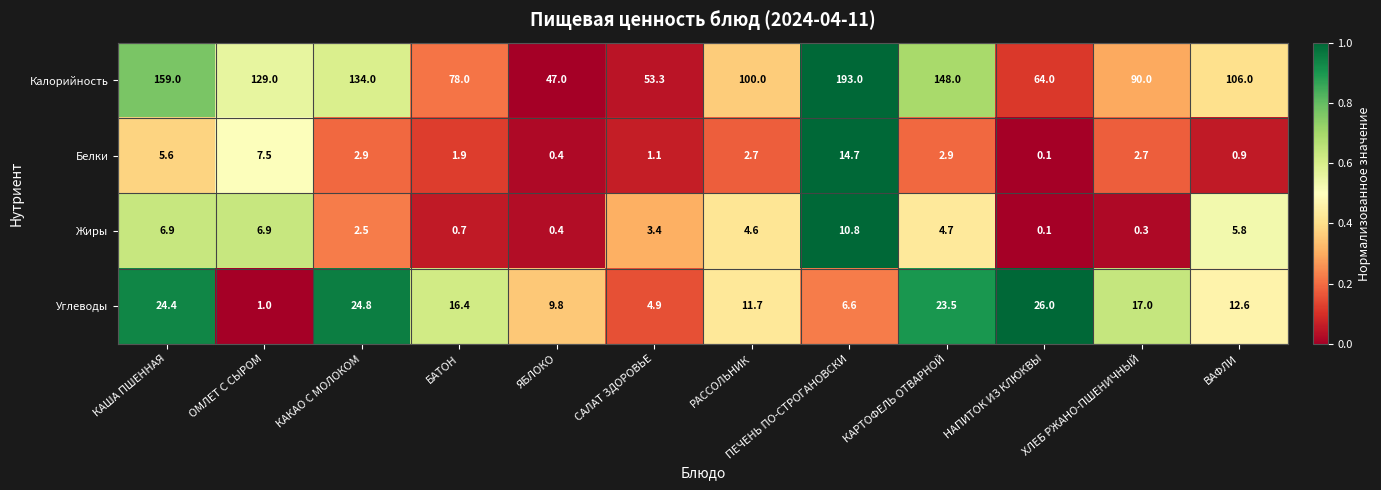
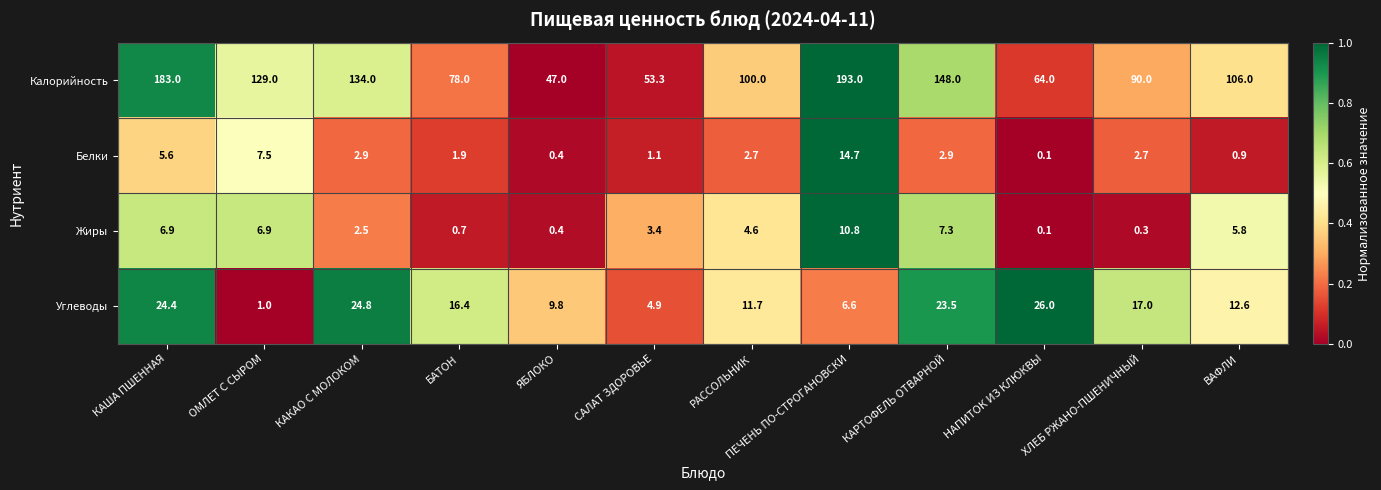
  {
    "Калорийность": {
-     "КАША ПШЕННАЯ": 159.0,
+     "КАША ПШЕННАЯ": 183.0,
      "ОМЛЕТ С СЫРОМ": 129.0,
      "КАКАО С МОЛОКОМ": 134.0,
      "БАТОН": 78.0,
      "ЯБЛОКО": 47.0,
      "САЛАТ ЗДОРОВЬЕ": 53.3,
      "РАССОЛЬНИК": 100.0,
      "ПЕЧЕНЬ ПО-СТРОГАНОВСКИ": 193.0,
      "КАРТОФЕЛЬ ОТВАРНОЙ": 148.0,
      "НАПИТОК ИЗ КЛЮКВЫ": 64.0,
      "ХЛЕБ РЖАНО-ПШЕНИЧНЫЙ": 90.0,
      "ВАФЛИ": 106.0
    },
    "Белки": {
      "КАША ПШЕННАЯ": 5.6,
      "ОМЛЕТ С СЫРОМ": 7.5,
      "КАКАО С МОЛОКОМ": 2.9,
      "БАТОН": 1.9,
      "ЯБЛОКО": 0.4,
      "САЛАТ ЗДОРОВЬЕ": 1.1,
      "РАССОЛЬНИК": 2.7,
      "ПЕЧЕНЬ ПО-СТРОГАНОВСКИ": 14.7,
      "КАРТОФЕЛЬ ОТВАРНОЙ": 2.9,
      "НАПИТОК ИЗ КЛЮКВЫ": 0.1,
      "ХЛЕБ РЖАНО-ПШЕНИЧНЫЙ": 2.7,
      "ВАФЛИ": 0.9
    },
    "Жиры": {
      "КАША ПШЕННАЯ": 6.9,
      "ОМЛЕТ С СЫРОМ": 6.9,
      "КАКАО С МОЛОКОМ": 2.5,
      "БАТОН": 0.7,
      "ЯБЛОКО": 0.4,
      "САЛАТ ЗДОРОВЬЕ": 3.4,
      "РАССОЛЬНИК": 4.6,
      "ПЕЧЕНЬ ПО-СТРОГАНОВСКИ": 10.8,
-     "КАРТОФЕЛЬ ОТВАРНОЙ": 4.7,
+     "КАРТОФЕЛЬ ОТВАРНОЙ": 7.3,
      "НАПИТОК ИЗ КЛЮКВЫ": 0.1,
      "ХЛЕБ РЖАНО-ПШЕНИЧНЫЙ": 0.3,
      "ВАФЛИ": 5.8
    },
    "Углеводы": {
      "КАША ПШЕННАЯ": 24.4,
      "ОМЛЕТ С СЫРОМ": 1.0,
      "КАКАО С МОЛОКОМ": 24.8,
      "БАТОН": 16.4,
      "ЯБЛОКО": 9.8,
      "САЛАТ ЗДОРОВЬЕ": 4.9,
      "РАССОЛЬНИК": 11.7,
      "ПЕЧЕНЬ ПО-СТРОГАНОВСКИ": 6.6,
      "КАРТОФЕЛЬ ОТВАРНОЙ": 23.5,
      "НАПИТОК ИЗ КЛЮКВЫ": 26.0,
      "ХЛЕБ РЖАНО-ПШЕНИЧНЫЙ": 17.0,
      "ВАФЛИ": 12.6
    }
  }
